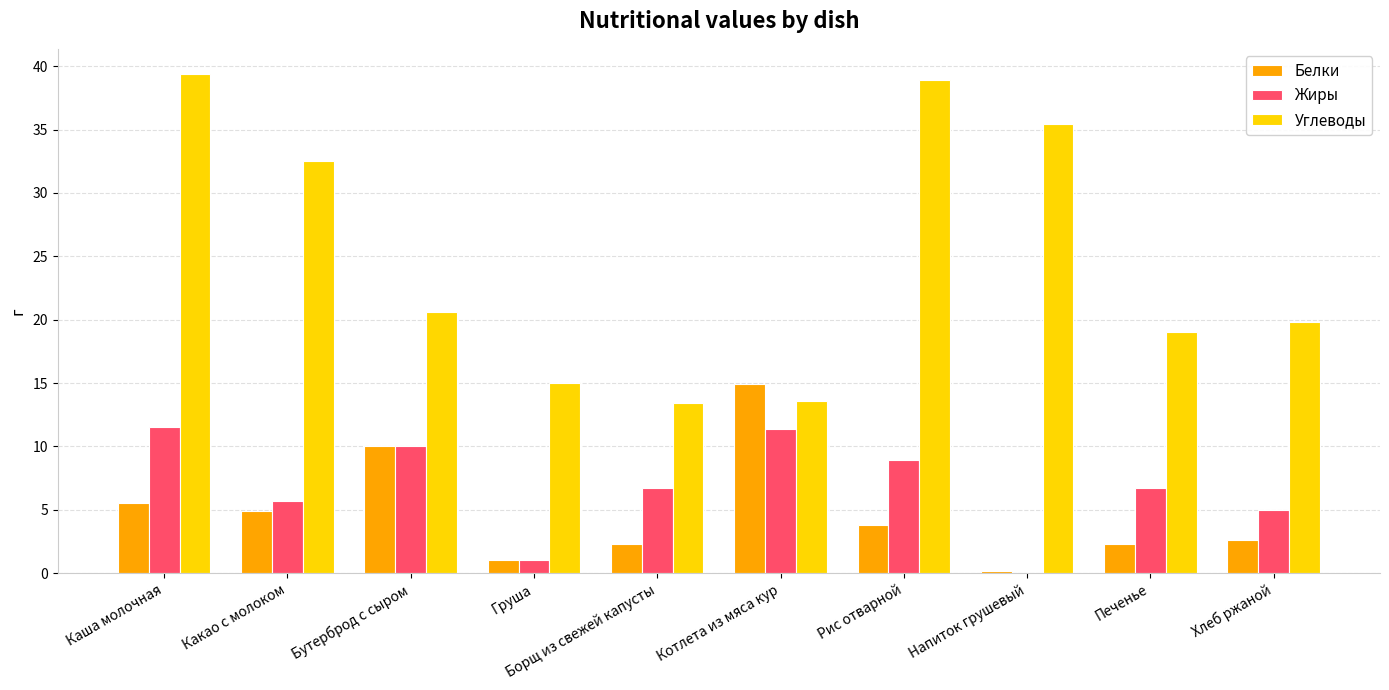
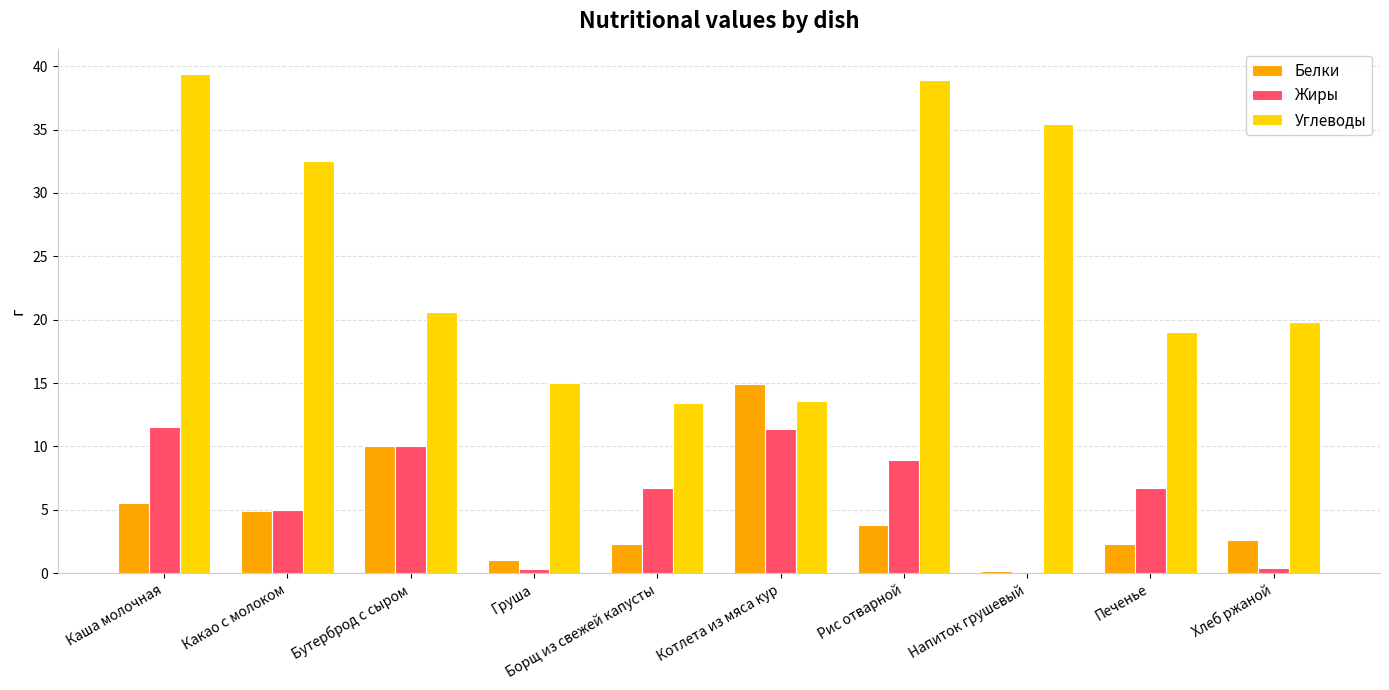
  {
    "Жиры": {
      "Каша молочная": 11.5,
-     "Какао с молоком": 5.7,
+     "Какао с молоком": 5.0,
      "Бутерброд с сыром": 10.0,
-     "Груша": 1.0,
+     "Груша": 0.3,
      "Борщ из свежей капусты": 6.7,
      "Котлета из мяса кур": 11.4,
      "Рис отварной": 8.9,
      "Напиток грушевый": 0.0,
      "Печенье": 6.7,
-     "Хлеб ржаной": 5.0
+     "Хлеб ржаной": 0.4
    }
  }
